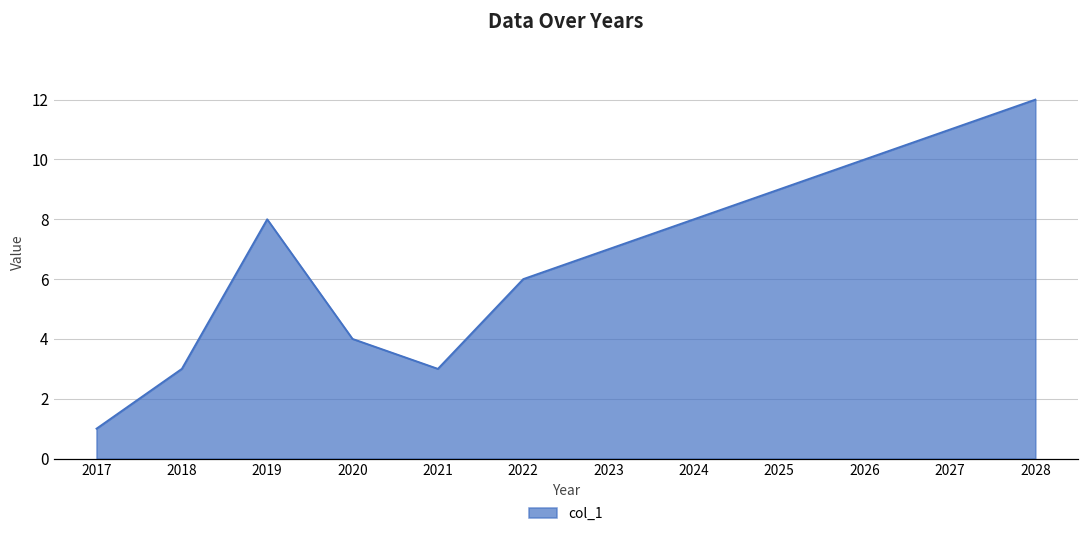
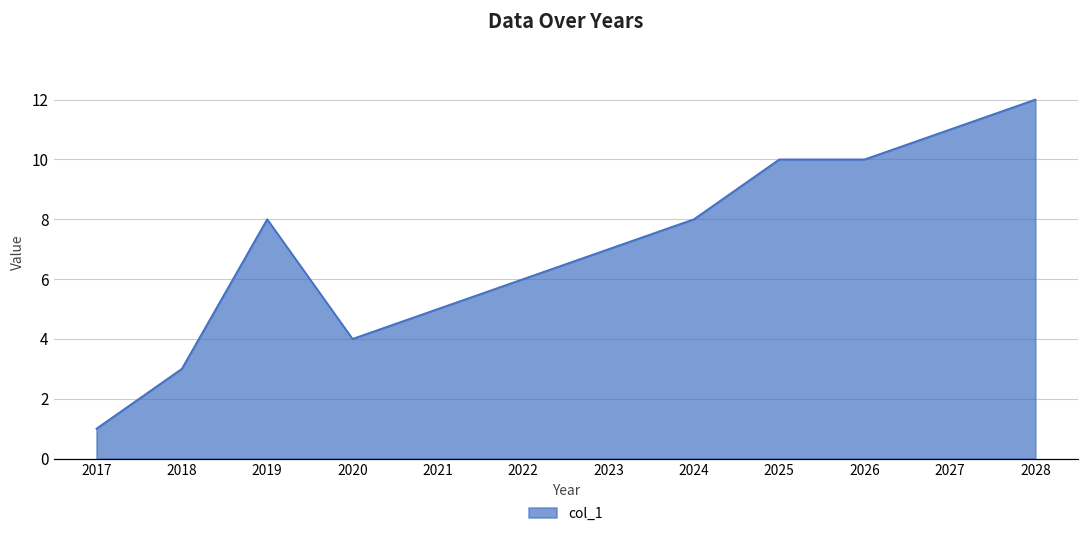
  {
    "2017": 1,
    "2018": 3,
    "2019": 8,
    "2020": 4,
-   "2021": 3,
+   "2021": 5,
    "2022": 6,
    "2023": 7,
    "2024": 8,
-   "2025": 9,
+   "2025": 10,
    "2026": 10,
    "2027": 11,
    "2028": 12
  }
